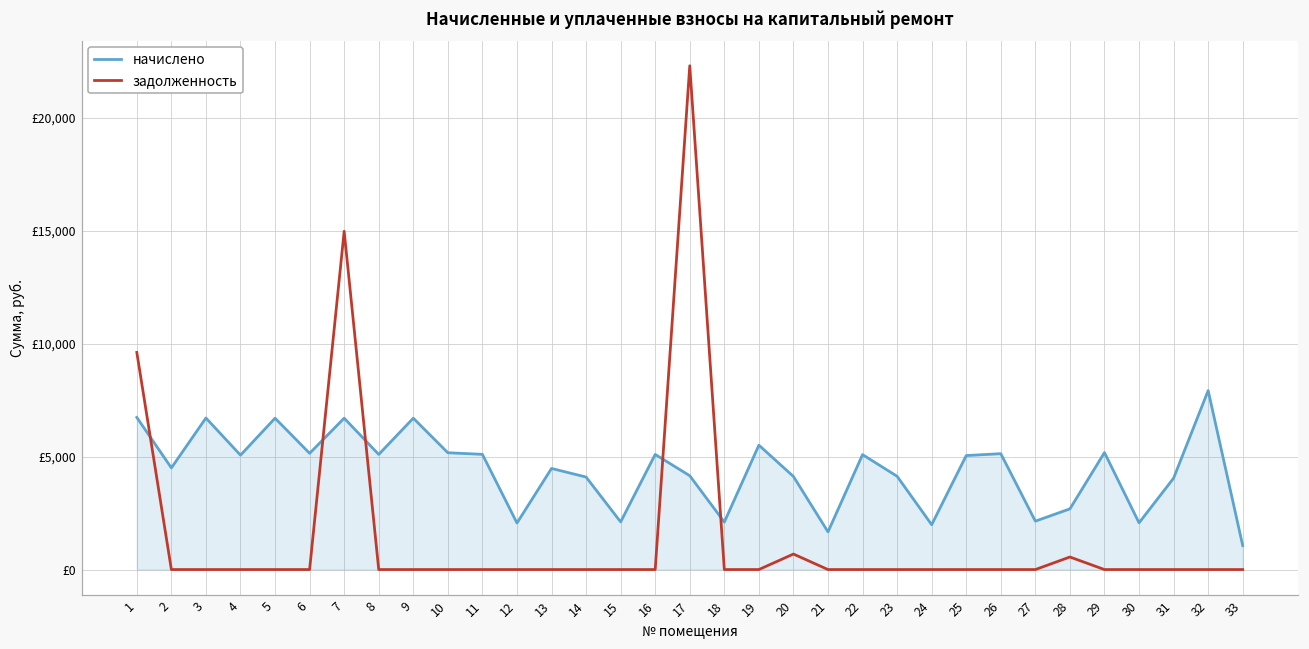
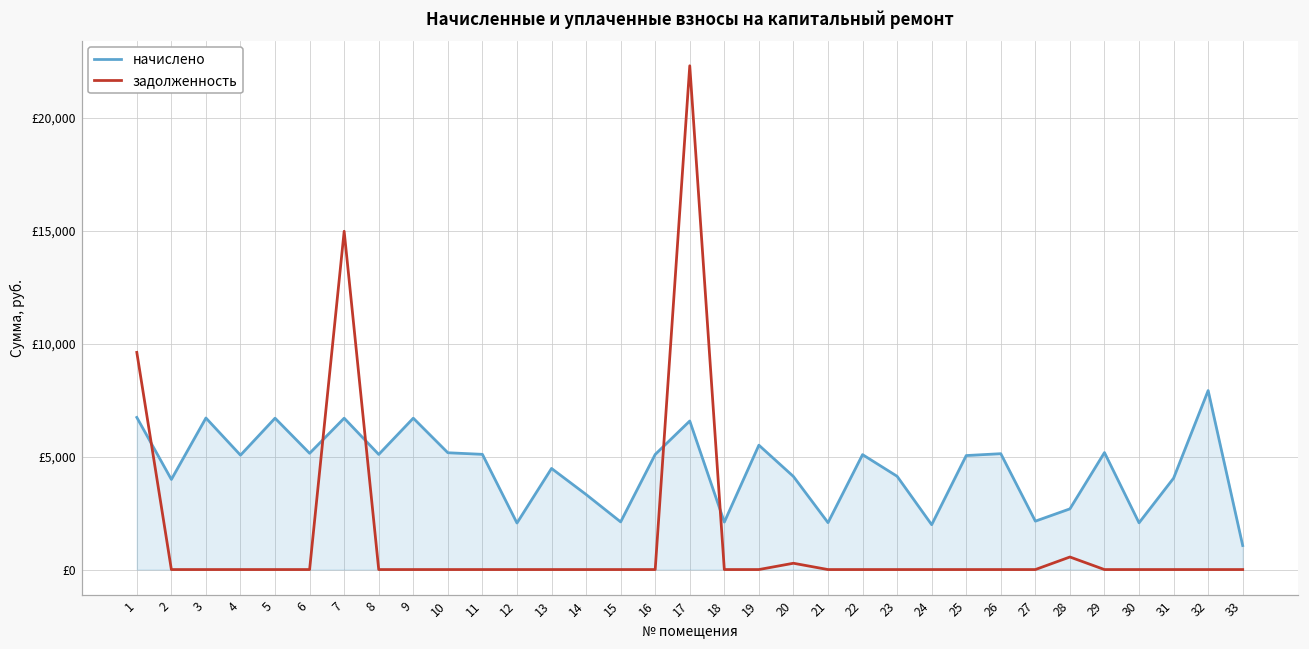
  {
    "начислено": {
      "1": "£6,700",
-     "2": "£4,500",
+     "2": "£4,000",
      "3": "£6,700",
      "4": "£5,100",
      "5": "£6,700",
      "6": "£5,200",
      "7": "£6,700",
      "8": "£5,100",
      "9": "£6,700",
      "10": "£5,200",
      "11": "£5,100",
      "12": "£2,100",
      "13": "£4,500",
-     "14": "£4,100",
+     "14": "£3,300",
      "15": "£2,100",
      "16": "£5,100",
-     "17": "£4,200",
+     "17": "£6,600",
      "18": "£2,100",
      "19": "£5,500",
      "20": "£4,100",
-     "21": "£1,700",
+     "21": "£2,100",
      "22": "£5,100",
      "23": "£4,100",
      "24": "£2,000",
      "25": "£5,100",
      "26": "£5,100",
      "27": "£2,100",
      "28": "£2,700",
      "29": "£5,200",
      "30": "£2,100",
      "31": "£4,000",
      "32": "£7,900",
      "33": "£1,100"
    },
    "задолженность": {
      "1": "£9,600",
      "2": "£0",
      "3": "£0",
      "4": "£0",
      "5": "£0",
      "6": "£0",
      "7": "£15,000",
      "8": "£0",
      "9": "£0",
      "10": "£0",
      "11": "£0",
      "12": "£0",
      "13": "£0",
      "14": "£0",
      "15": "£0",
      "16": "£0",
      "17": "£22,300",
      "18": "£0",
      "19": "£0",
-     "20": "£700",
+     "20": "£300",
      "21": "£0",
      "22": "£0",
      "23": "£0",
      "24": "£0",
      "25": "£0",
      "26": "£0",
      "27": "£0",
      "28": "£600",
      "29": "£0",
      "30": "£0",
      "31": "£0",
      "32": "£0",
      "33": "£0"
    }
  }
